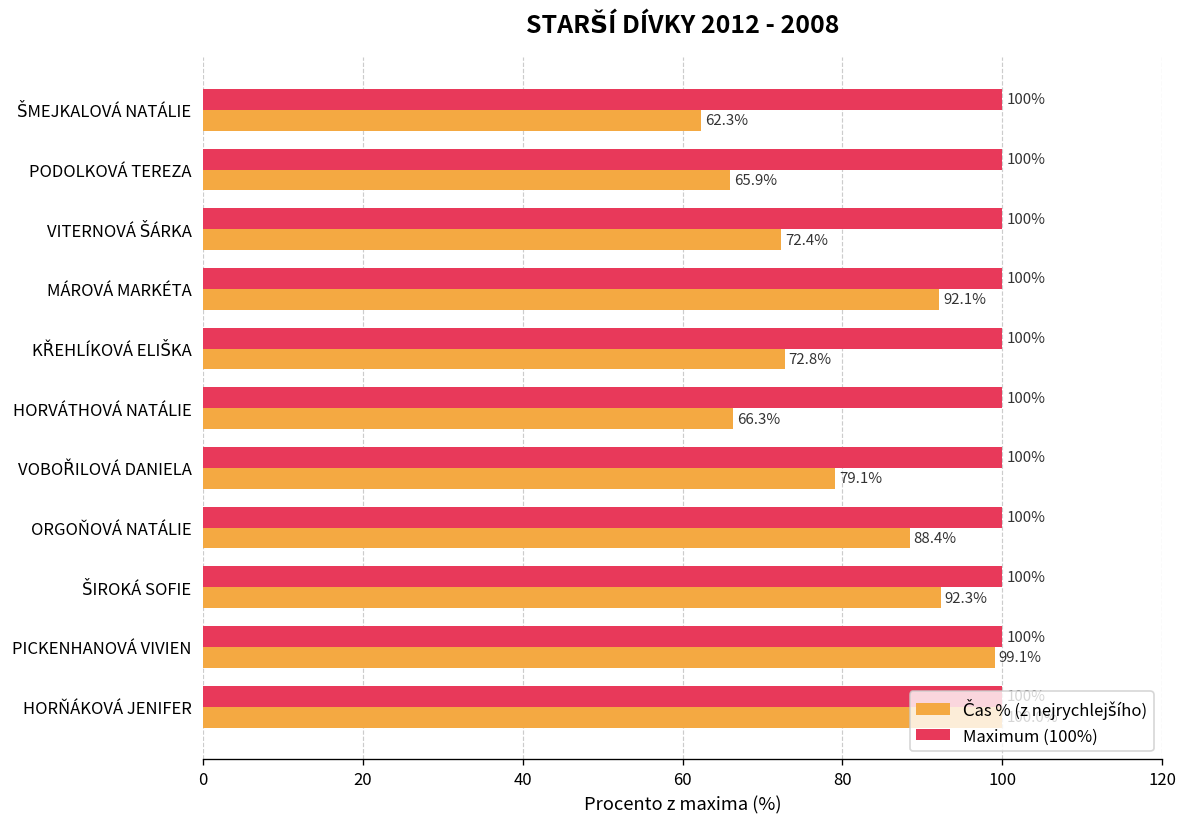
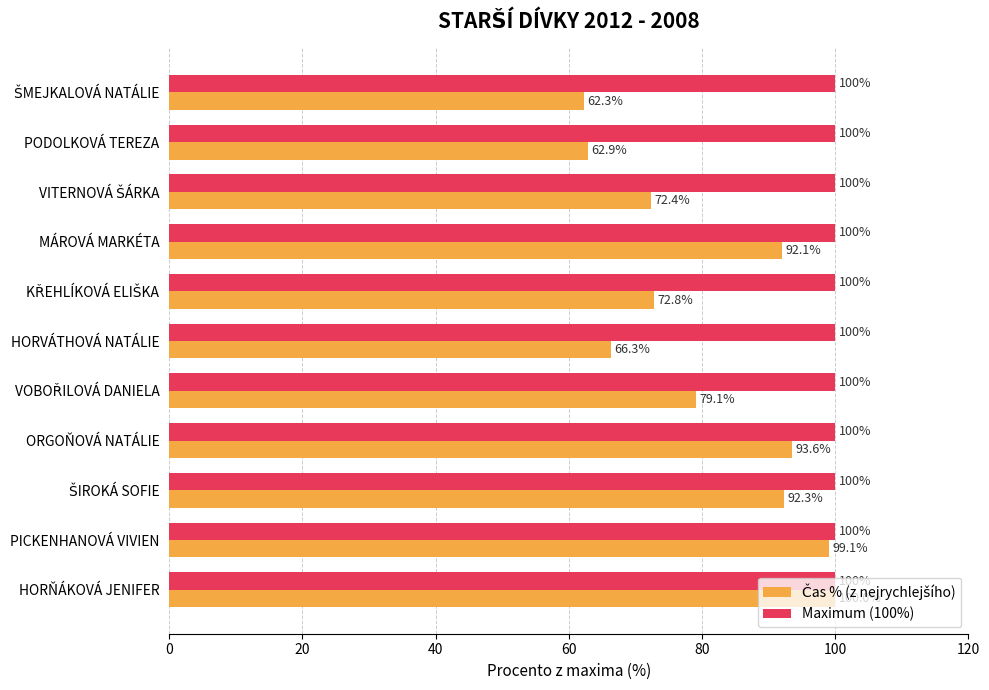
  {
    "Čas % (z nejrychlejšího)": {
      "ŠMEJKALOVÁ NATÁLIE": "62.3%",
-     "PODOLKOVÁ TEREZA": "65.9%",
+     "PODOLKOVÁ TEREZA": "62.9%",
      "VITERNOVÁ ŠÁRKA": "72.4%",
      "MÁROVÁ MARKÉTA": "92.1%",
      "KŘEHLÍKOVÁ ELIŠKA": "72.8%",
      "HORVÁTHOVÁ NATÁLIE": "66.3%",
      "VOBOŘILOVÁ DANIELA": "79.1%",
-     "ORGOŇOVÁ NATÁLIE": "88.4%",
+     "ORGOŇOVÁ NATÁLIE": "93.6%",
      "ŠIROKÁ SOFIE": "92.3%",
      "PICKENHANOVÁ VIVIEN": "99.1%"
    },
    "Maximum (100%)": {
      "ŠMEJKALOVÁ NATÁLIE": "100%",
      "PODOLKOVÁ TEREZA": "100%",
      "VITERNOVÁ ŠÁRKA": "100%",
      "MÁROVÁ MARKÉTA": "100%",
      "KŘEHLÍKOVÁ ELIŠKA": "100%",
      "HORVÁTHOVÁ NATÁLIE": "100%",
      "VOBOŘILOVÁ DANIELA": "100%",
      "ORGOŇOVÁ NATÁLIE": "100%",
      "ŠIROKÁ SOFIE": "100%",
      "PICKENHANOVÁ VIVIEN": "100%"
    }
  }
